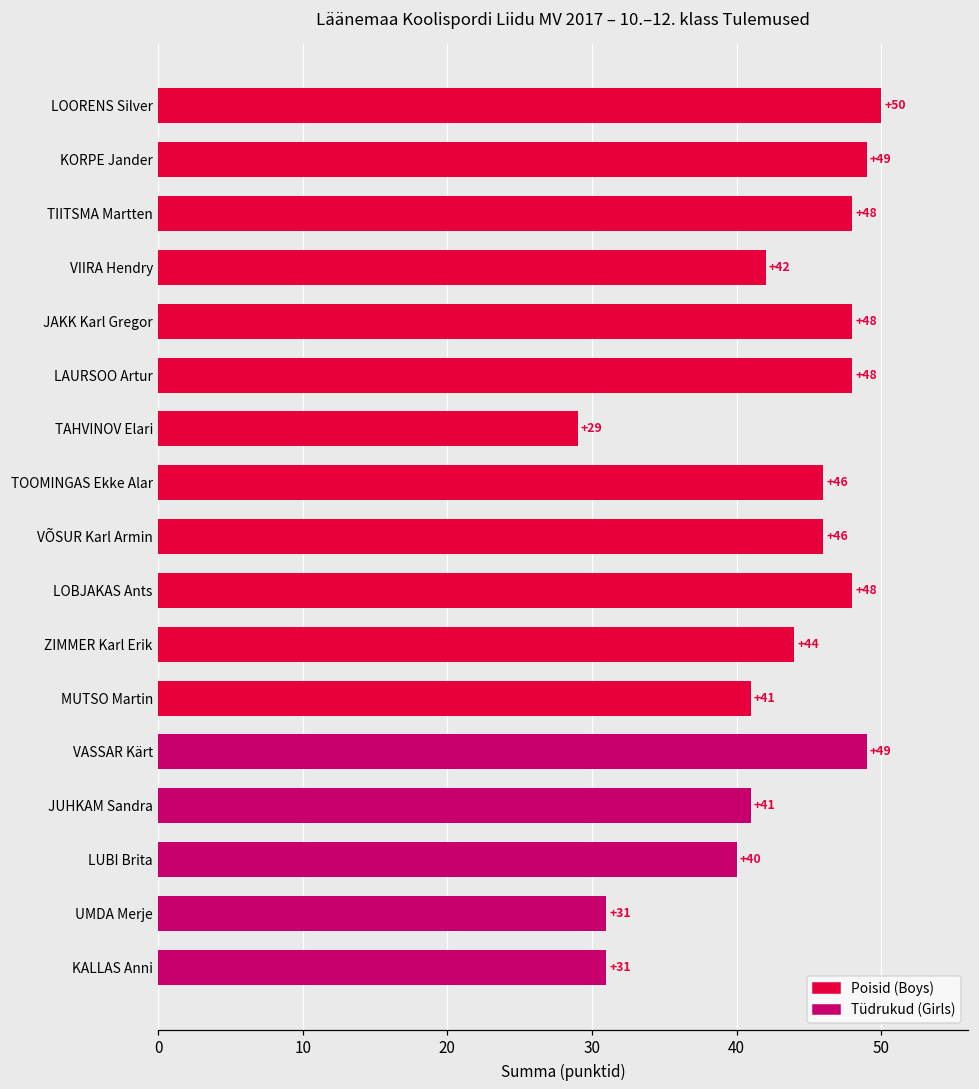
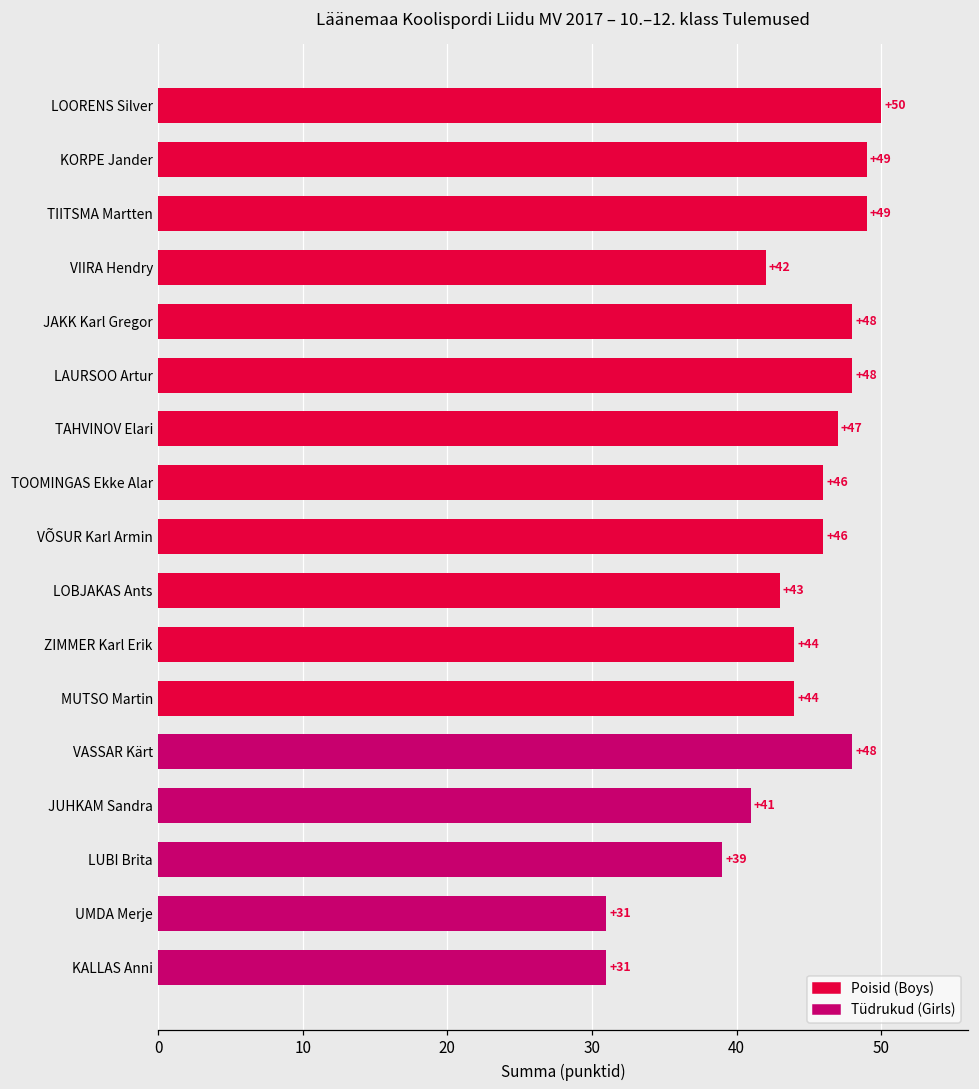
  {
    "LOORENS Silver": "+50",
    "KORPE Jander": "+49",
-   "TIITSMA Martten": "+48",
+   "TIITSMA Martten": "+49",
    "VIIRA Hendry": "+42",
    "JAKK Karl Gregor": "+48",
    "LAURSOO Artur": "+48",
-   "TAHVINOV Elari": "+29",
+   "TAHVINOV Elari": "+47",
    "TOOMINGAS Ekke Alar": "+46",
    "VÕSUR Karl Armin": "+46",
-   "LOBJAKAS Ants": "+48",
+   "LOBJAKAS Ants": "+43",
    "ZIMMER Karl Erik": "+44",
-   "MUTSO Martin": "+41",
-   "VASSAR Kärt": "+49",
+   "MUTSO Martin": "+44",
+   "VASSAR Kärt": "+48",
    "JUHKAM Sandra": "+41",
-   "LUBI Brita": "+40",
+   "LUBI Brita": "+39",
    "UMDA Merje": "+31",
    "KALLAS Anni": "+31"
  }
